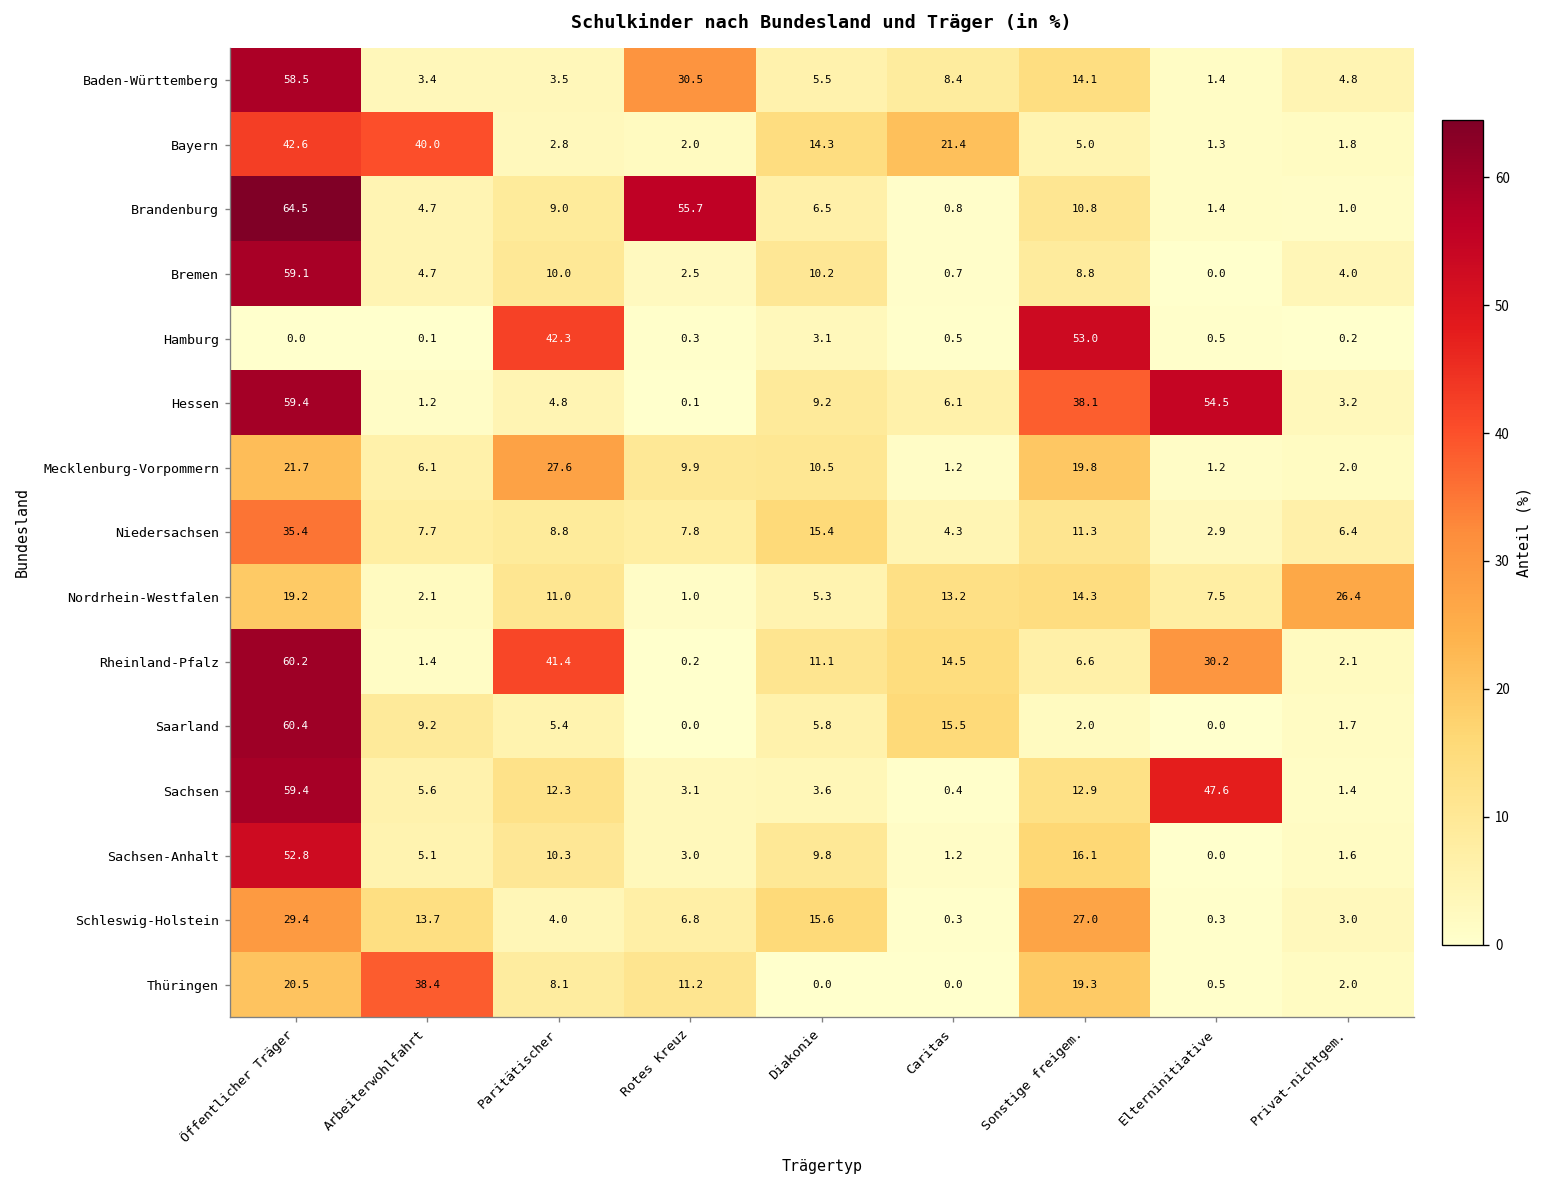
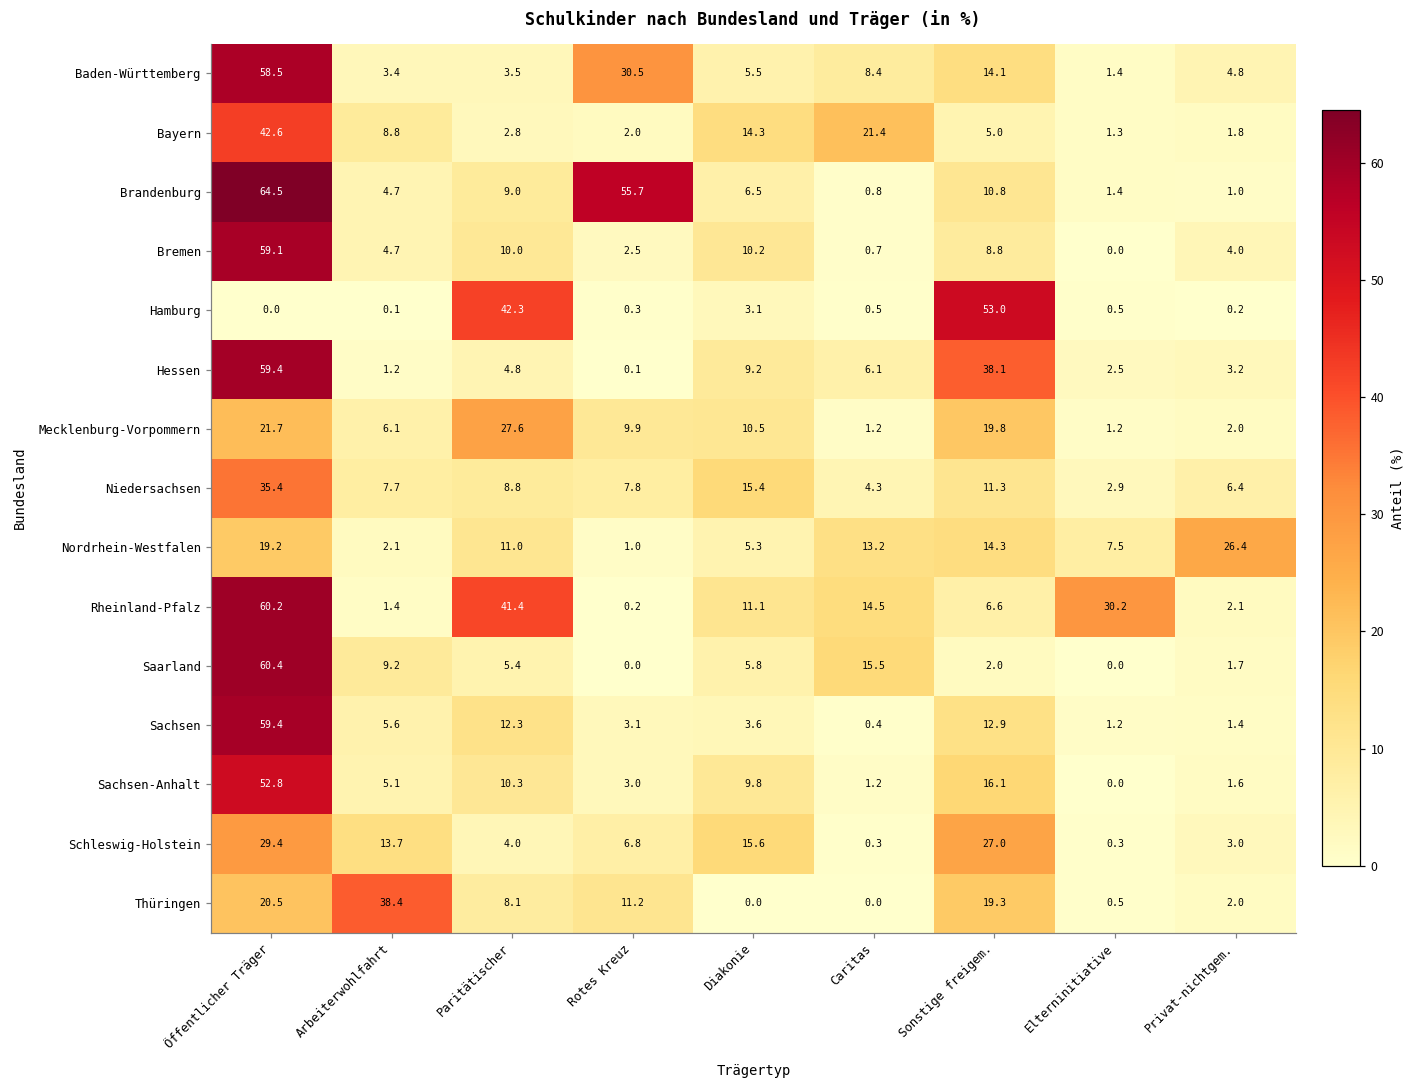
  {
    "Baden-Württemberg": {
      "Öffentlicher Träger": 58.5,
      "Arbeiterwohlfahrt": 3.4,
      "Paritätischer": 3.5,
      "Rotes Kreuz": 30.5,
      "Diakonie": 5.5,
      "Caritas": 8.4,
      "Sonstige freigem.": 14.1,
      "Elterninitiative": 1.4,
      "Privat-nichtgem.": 4.8
    },
    "Bayern": {
      "Öffentlicher Träger": 42.6,
-     "Arbeiterwohlfahrt": 40.0,
+     "Arbeiterwohlfahrt": 8.8,
      "Paritätischer": 2.8,
      "Rotes Kreuz": 2.0,
      "Diakonie": 14.3,
      "Caritas": 21.4,
      "Sonstige freigem.": 5.0,
      "Elterninitiative": 1.3,
      "Privat-nichtgem.": 1.8
    },
    "Brandenburg": {
      "Öffentlicher Träger": 64.5,
      "Arbeiterwohlfahrt": 4.7,
      "Paritätischer": 9.0,
      "Rotes Kreuz": 55.7,
      "Diakonie": 6.5,
      "Caritas": 0.8,
      "Sonstige freigem.": 10.8,
      "Elterninitiative": 1.4,
      "Privat-nichtgem.": 1.0
    },
    "Bremen": {
      "Öffentlicher Träger": 59.1,
      "Arbeiterwohlfahrt": 4.7,
      "Paritätischer": 10.0,
      "Rotes Kreuz": 2.5,
      "Diakonie": 10.2,
      "Caritas": 0.7,
      "Sonstige freigem.": 8.8,
      "Elterninitiative": 0.0,
      "Privat-nichtgem.": 4.0
    },
    "Hamburg": {
      "Öffentlicher Träger": 0.0,
      "Arbeiterwohlfahrt": 0.1,
      "Paritätischer": 42.3,
      "Rotes Kreuz": 0.3,
      "Diakonie": 3.1,
      "Caritas": 0.5,
      "Sonstige freigem.": 53.0,
      "Elterninitiative": 0.5,
      "Privat-nichtgem.": 0.2
    },
    "Hessen": {
      "Öffentlicher Träger": 59.4,
      "Arbeiterwohlfahrt": 1.2,
      "Paritätischer": 4.8,
      "Rotes Kreuz": 0.1,
      "Diakonie": 9.2,
      "Caritas": 6.1,
      "Sonstige freigem.": 38.1,
-     "Elterninitiative": 54.5,
+     "Elterninitiative": 2.5,
      "Privat-nichtgem.": 3.2
    },
    "Mecklenburg-Vorpommern": {
      "Öffentlicher Träger": 21.7,
      "Arbeiterwohlfahrt": 6.1,
      "Paritätischer": 27.6,
      "Rotes Kreuz": 9.9,
      "Diakonie": 10.5,
      "Caritas": 1.2,
      "Sonstige freigem.": 19.8,
      "Elterninitiative": 1.2,
      "Privat-nichtgem.": 2.0
    },
    "Niedersachsen": {
      "Öffentlicher Träger": 35.4,
      "Arbeiterwohlfahrt": 7.7,
      "Paritätischer": 8.8,
      "Rotes Kreuz": 7.8,
      "Diakonie": 15.4,
      "Caritas": 4.3,
      "Sonstige freigem.": 11.3,
      "Elterninitiative": 2.9,
      "Privat-nichtgem.": 6.4
    },
    "Nordrhein-Westfalen": {
      "Öffentlicher Träger": 19.2,
      "Arbeiterwohlfahrt": 2.1,
      "Paritätischer": 11.0,
      "Rotes Kreuz": 1.0,
      "Diakonie": 5.3,
      "Caritas": 13.2,
      "Sonstige freigem.": 14.3,
      "Elterninitiative": 7.5,
      "Privat-nichtgem.": 26.4
    },
    "Rheinland-Pfalz": {
      "Öffentlicher Träger": 60.2,
      "Arbeiterwohlfahrt": 1.4,
      "Paritätischer": 41.4,
      "Rotes Kreuz": 0.2,
      "Diakonie": 11.1,
      "Caritas": 14.5,
      "Sonstige freigem.": 6.6,
      "Elterninitiative": 30.2,
      "Privat-nichtgem.": 2.1
    },
    "Saarland": {
      "Öffentlicher Träger": 60.4,
      "Arbeiterwohlfahrt": 9.2,
      "Paritätischer": 5.4,
      "Rotes Kreuz": 0.0,
      "Diakonie": 5.8,
      "Caritas": 15.5,
      "Sonstige freigem.": 2.0,
      "Elterninitiative": 0.0,
      "Privat-nichtgem.": 1.7
    },
    "Sachsen": {
      "Öffentlicher Träger": 59.4,
      "Arbeiterwohlfahrt": 5.6,
      "Paritätischer": 12.3,
      "Rotes Kreuz": 3.1,
      "Diakonie": 3.6,
      "Caritas": 0.4,
      "Sonstige freigem.": 12.9,
-     "Elterninitiative": 47.6,
+     "Elterninitiative": 1.2,
      "Privat-nichtgem.": 1.4
    },
    "Sachsen-Anhalt": {
      "Öffentlicher Träger": 52.8,
      "Arbeiterwohlfahrt": 5.1,
      "Paritätischer": 10.3,
      "Rotes Kreuz": 3.0,
      "Diakonie": 9.8,
      "Caritas": 1.2,
      "Sonstige freigem.": 16.1,
      "Elterninitiative": 0.0,
      "Privat-nichtgem.": 1.6
    },
    "Schleswig-Holstein": {
      "Öffentlicher Träger": 29.4,
      "Arbeiterwohlfahrt": 13.7,
      "Paritätischer": 4.0,
      "Rotes Kreuz": 6.8,
      "Diakonie": 15.6,
      "Caritas": 0.3,
      "Sonstige freigem.": 27.0,
      "Elterninitiative": 0.3,
      "Privat-nichtgem.": 3.0
    },
    "Thüringen": {
      "Öffentlicher Träger": 20.5,
      "Arbeiterwohlfahrt": 38.4,
      "Paritätischer": 8.1,
      "Rotes Kreuz": 11.2,
      "Diakonie": 0.0,
      "Caritas": 0.0,
      "Sonstige freigem.": 19.3,
      "Elterninitiative": 0.5,
      "Privat-nichtgem.": 2.0
    }
  }
